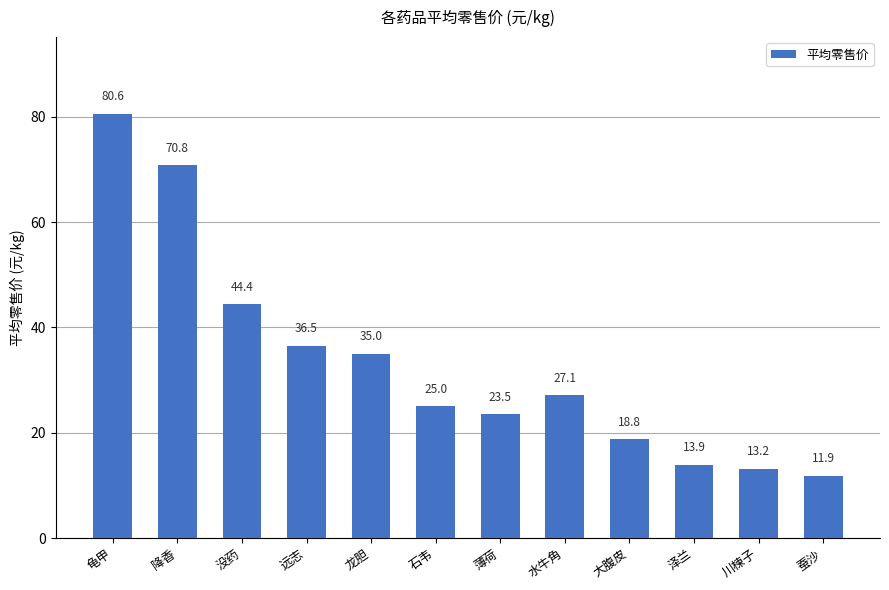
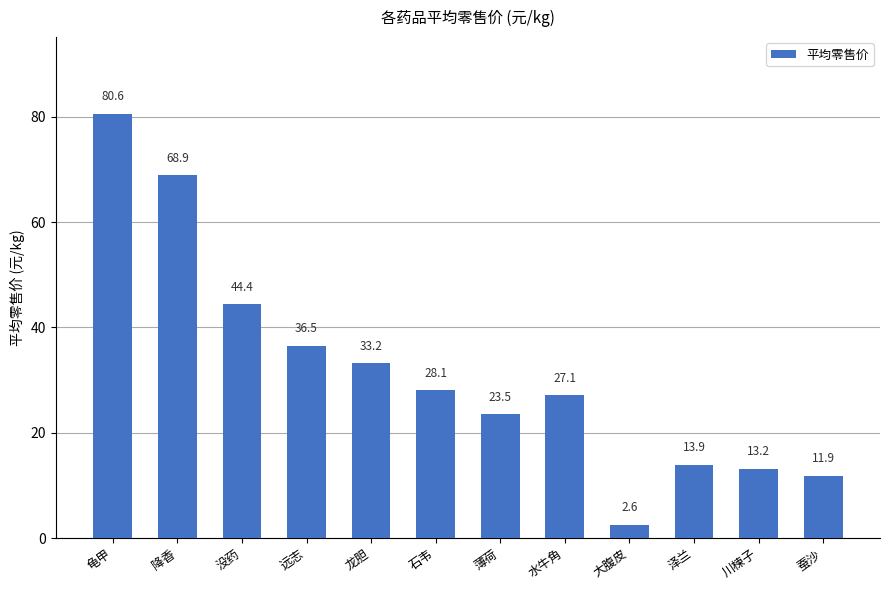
  {
    "龟甲": 80.6,
-   "降香": 70.8,
+   "降香": 68.9,
    "没药": 44.4,
    "远志": 36.5,
-   "龙胆": 35.0,
-   "石韦": 25.0,
+   "龙胆": 33.2,
+   "石韦": 28.1,
    "薄荷": 23.5,
    "水牛角": 27.1,
-   "大腹皮": 18.8,
+   "大腹皮": 2.6,
    "泽兰": 13.9,
    "川楝子": 13.2,
    "蚕沙": 11.9
  }
